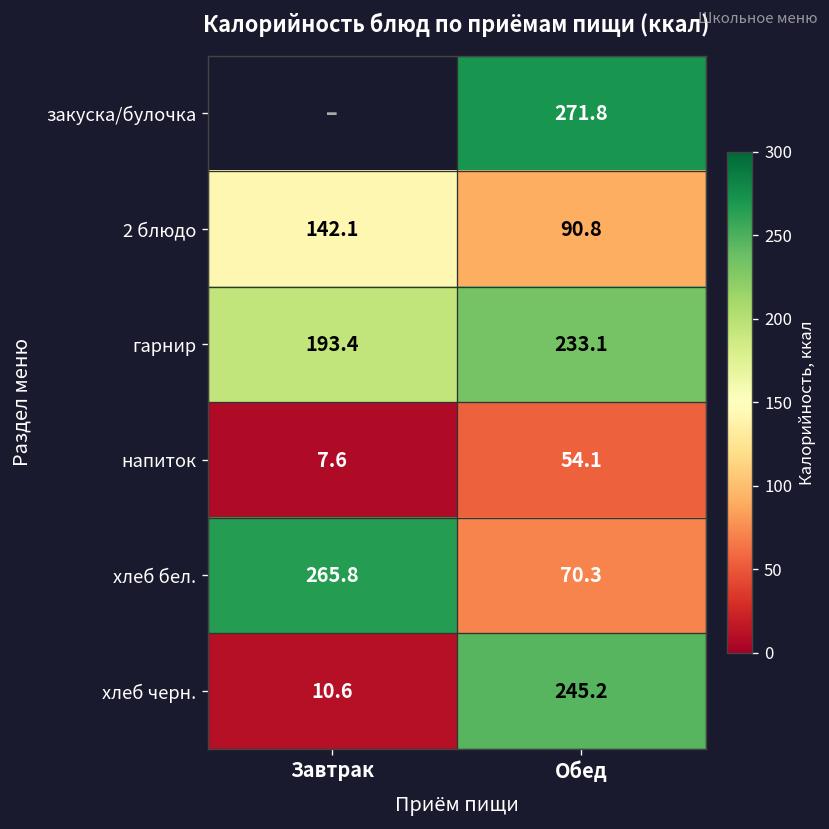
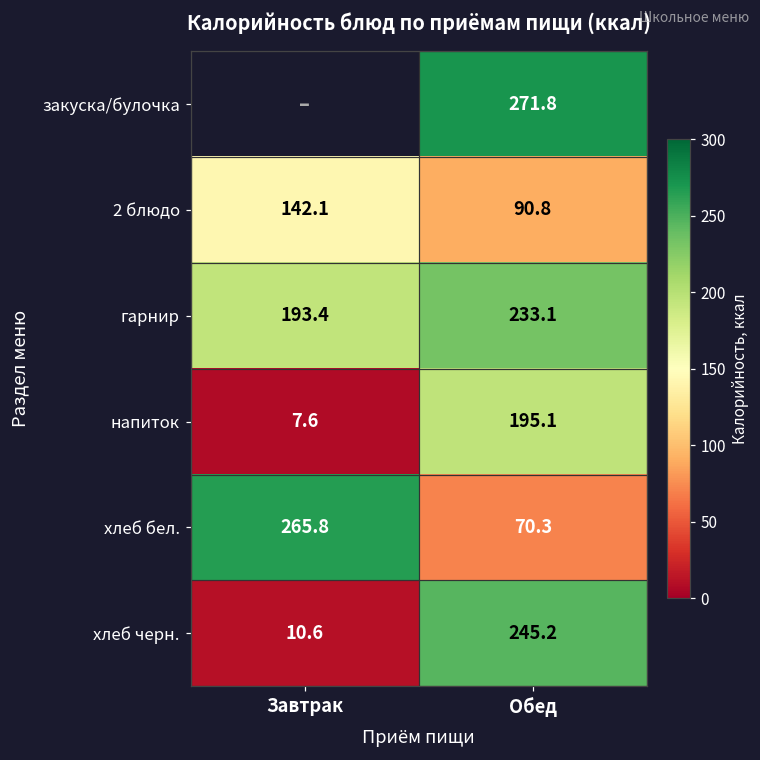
  {
    "закуска/булочка": {
      "Обед": 271.8
    },
    "2 блюдо": {
      "Завтрак": 142.1,
      "Обед": 90.8
    },
    "гарнир": {
      "Завтрак": 193.4,
      "Обед": 233.1
    },
    "напиток": {
      "Завтрак": 7.6,
-     "Обед": 54.1
+     "Обед": 195.1
    },
    "хлеб бел.": {
      "Завтрак": 265.8,
      "Обед": 70.3
    },
    "хлеб черн.": {
      "Завтрак": 10.6,
      "Обед": 245.2
    }
  }
